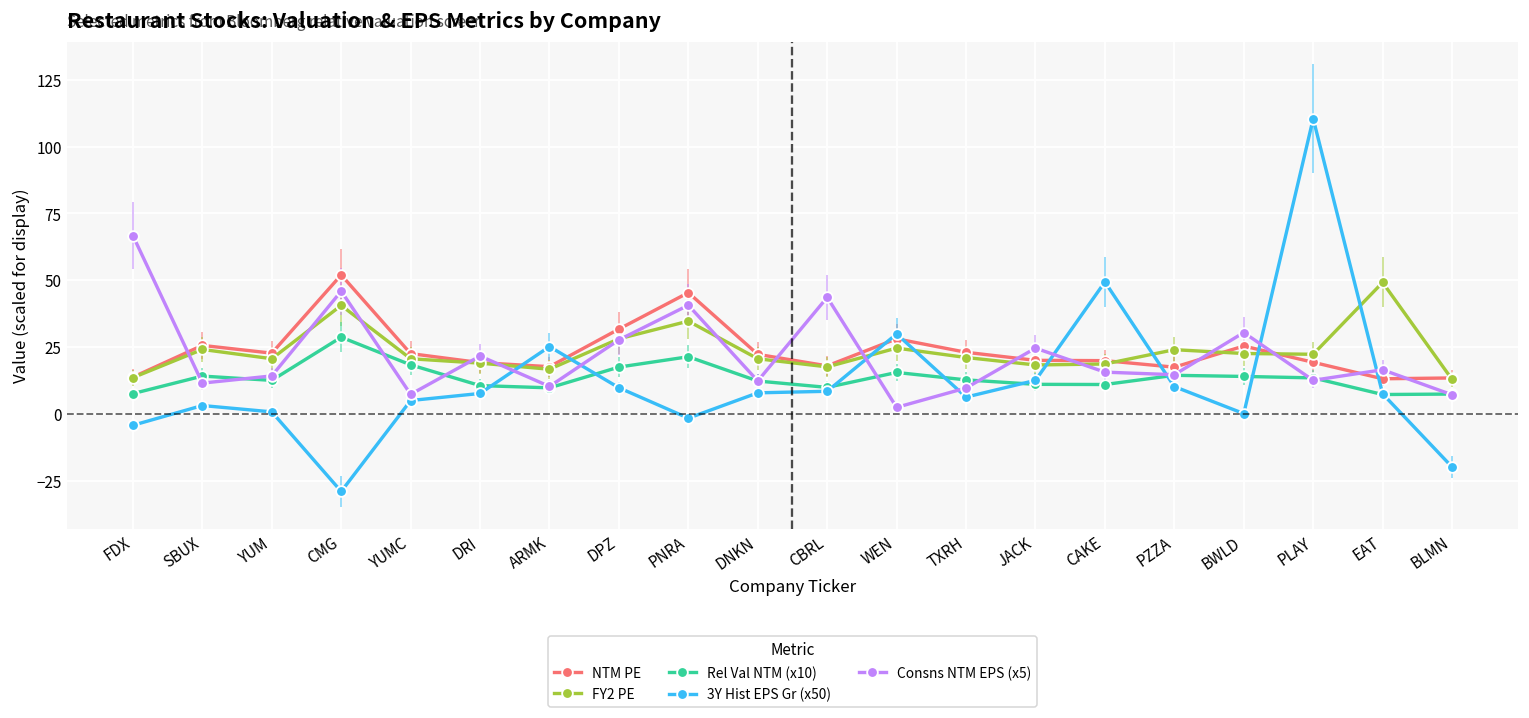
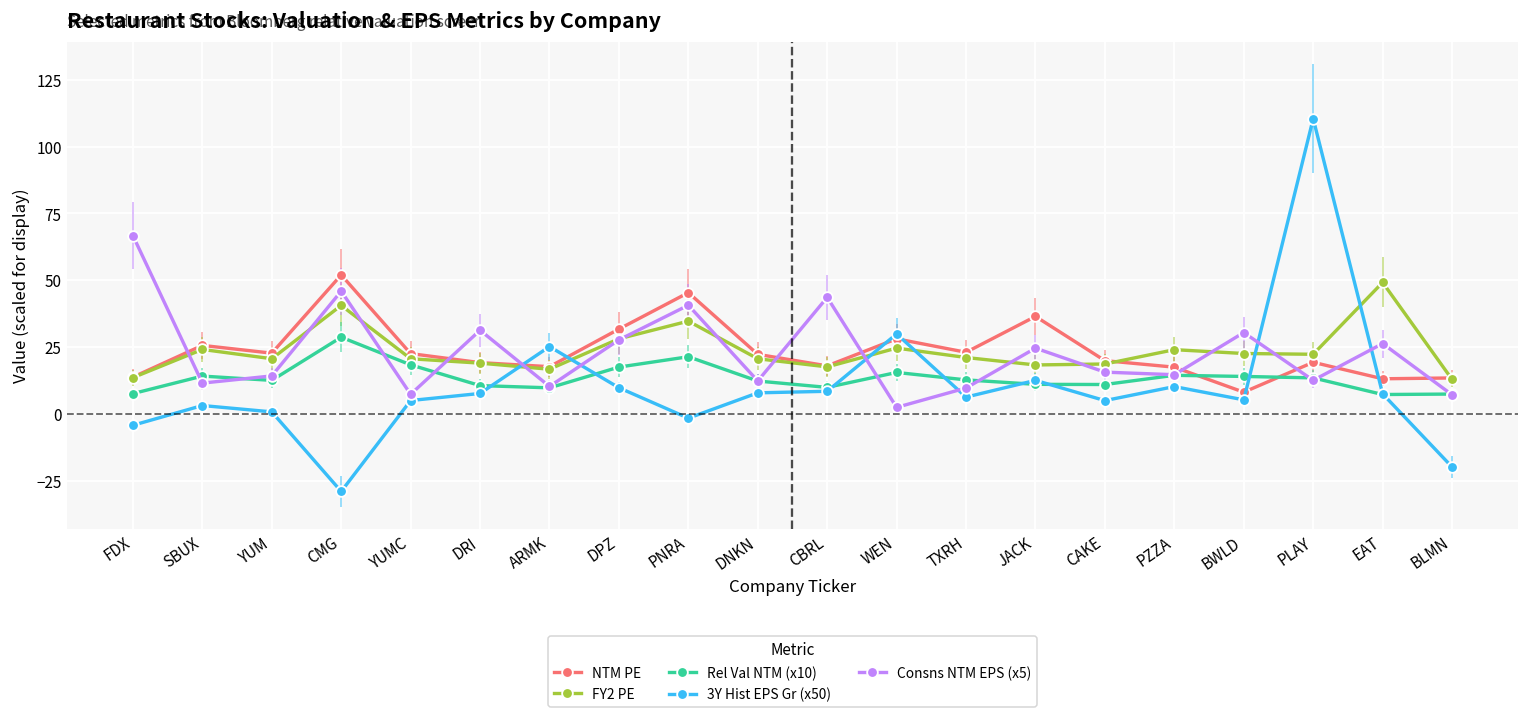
  {
    "NTM PE": {
      "SBUX": 26,
      "YUM": 23,
      "CMG": 52,
      "YUMC": 23,
      "DPZ": 32,
      "PNRA": 45,
      "DNKN": 22,
      "WEN": 28,
      "TXRH": 23,
-     "JACK": 20,
+     "JACK": 36,
      "CAKE": 20,
      "PZZA": 17,
-     "BWLD": 25,
+     "BWLD": 8,
      "PLAY": 19,
      "EAT": 13
    },
    "FY2 PE": {
      "SBUX": 24,
      "YUM": 21,
      "CMG": 41,
      "YUMC": 21,
      "PNRA": 35,
      "DNKN": 21,
      "WEN": 25,
      "TXRH": 21,
      "JACK": 18,
      "CAKE": 19,
      "PZZA": 24,
      "BWLD": 23,
      "PLAY": 22,
      "EAT": 49
    },
    "Rel Val NTM (x10)": {
      "FDX": 8,
      "SBUX": 14,
      "YUM": 13,
      "CMG": 29,
      "YUMC": 18,
      "DRI": 11,
      "DPZ": 18,
      "PNRA": 21,
      "CBRL": 10,
      "WEN": 16,
      "TXRH": 13,
      "JACK": 11,
      "CAKE": 11,
      "BWLD": 14
    },
    "3Y Hist EPS Gr (x50)": {
      "FDX": -4,
      "SBUX": 3,
      "YUM": 1,
      "CMG": -29,
      "YUMC": 5,
      "DRI": 8,
      "ARMK": 25,
      "DPZ": 10,
      "PNRA": -2,
      "DNKN": 8,
      "CBRL": 8,
      "WEN": 30,
      "TXRH": 6,
      "JACK": 13,
-     "CAKE": 49,
+     "CAKE": 5,
      "PZZA": 10,
-     "BWLD": 0,
+     "BWLD": 5,
      "PLAY": 110,
      "BLMN": -20
    },
    "Consns NTM EPS (x5)": {
      "FDX": 67,
      "SBUX": 12,
      "YUM": 14,
      "CMG": 46,
      "YUMC": 7,
-     "DRI": 22,
+     "DRI": 31,
      "PNRA": 41,
      "CBRL": 44,
      "WEN": 2,
      "TXRH": 10,
      "JACK": 25,
      "CAKE": 16,
      "BWLD": 30,
-     "EAT": 17
+     "EAT": 26
    }
  }
